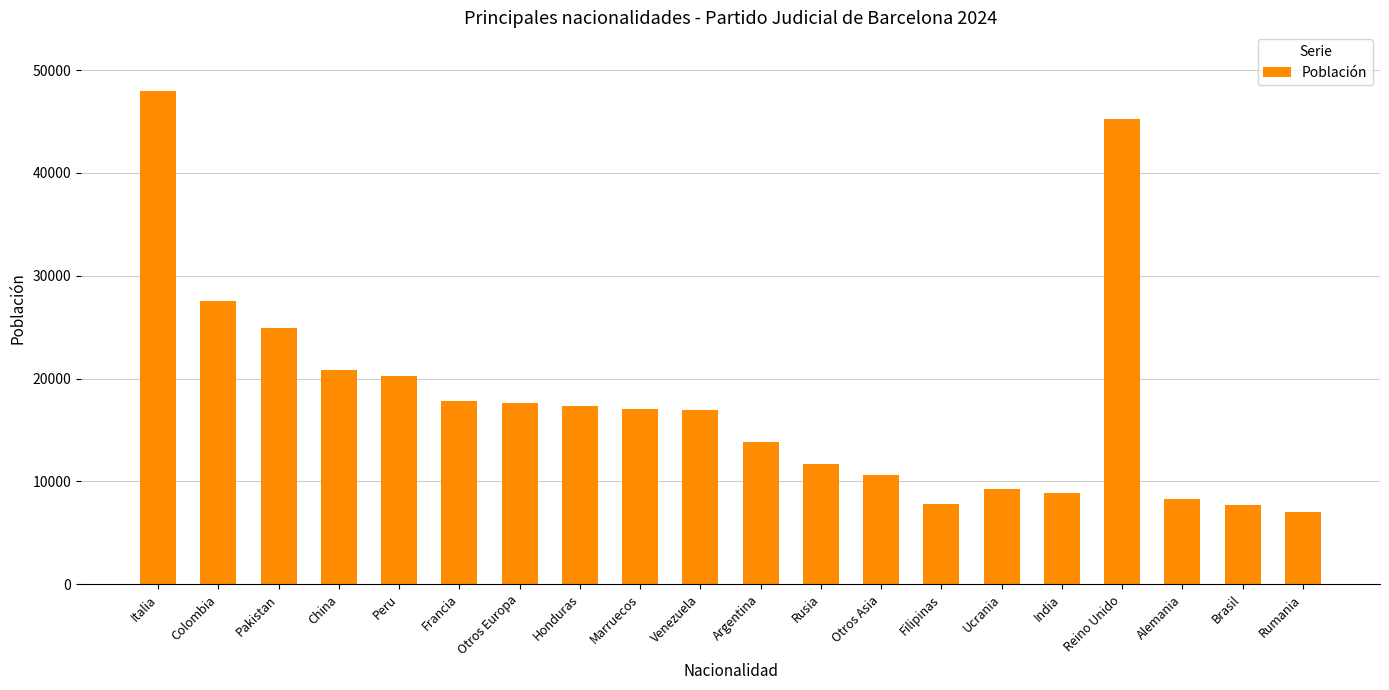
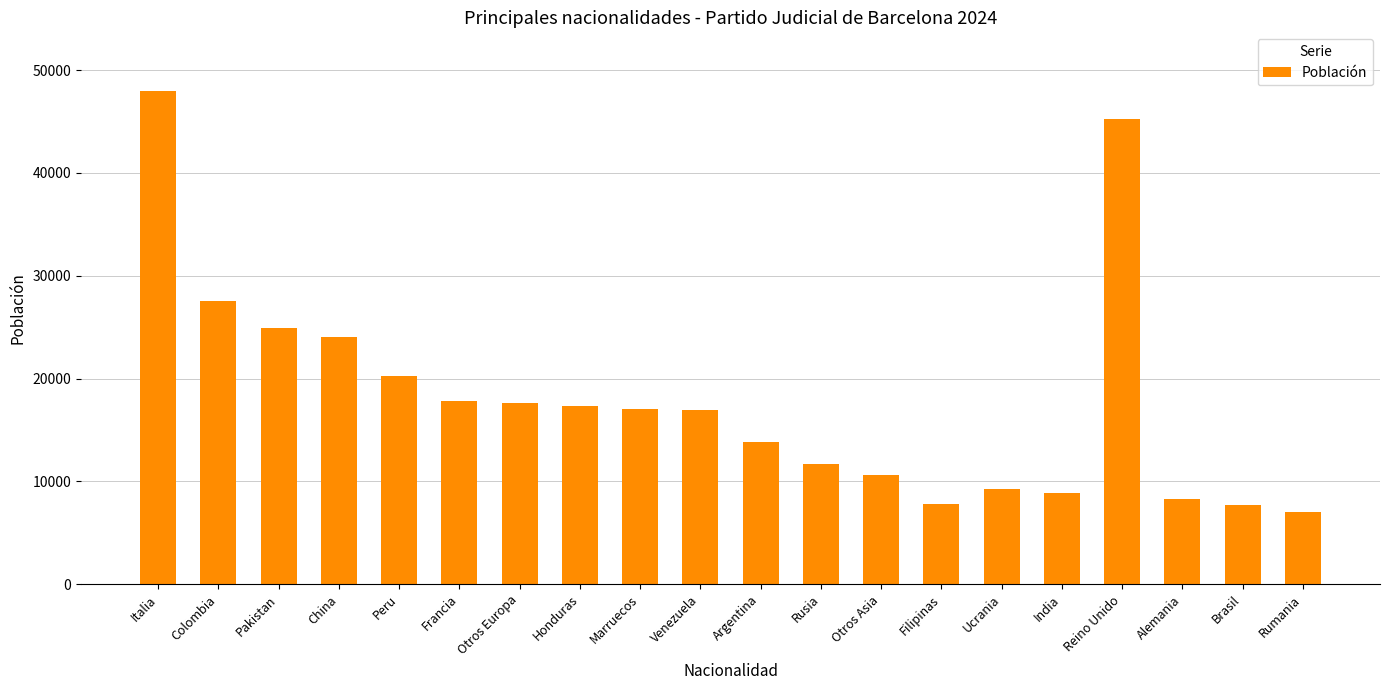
  {
    "Italia": 47900,
    "Colombia": 27500,
    "Pakistan": 24900,
-   "China": 20800,
+   "China": 24100,
    "Peru": 20200,
    "Francia": 17800,
    "Otros Europa": 17600,
    "Honduras": 17300,
    "Marruecos": 17000,
    "Venezuela": 17000,
    "Argentina": 13800,
    "Rusia": 11700,
    "Otros Asia": 10600,
    "Filipinas": 7800,
    "Ucrania": 9300,
    "India": 8900,
    "Reino Unido": 45300,
    "Alemania": 8300,
    "Brasil": 7700,
    "Rumania": 7000
  }
